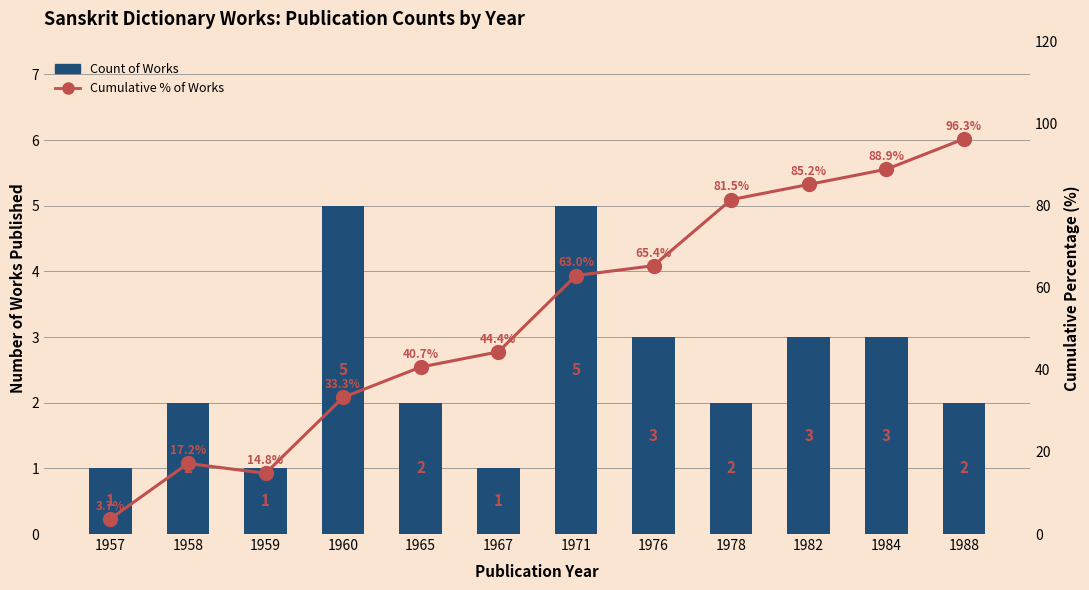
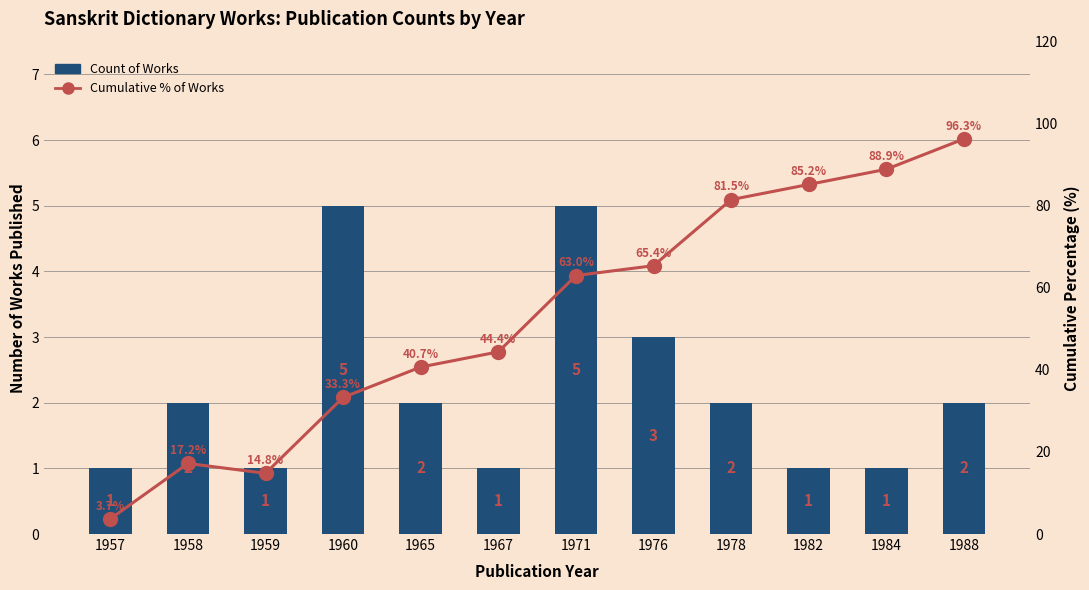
  {
    "Count of Works": {
      "1959": "1",
      "1960": "5",
      "1965": "2",
      "1967": "1",
      "1971": "5",
      "1976": "3",
      "1978": "2",
-     "1982": "3",
-     "1984": "3",
+     "1982": "1",
+     "1984": "1",
      "1988": "2"
    },
    "Cumulative % of Works": {
      "1958": "17.2%",
      "1959": "14.8%",
      "1960": "33.3%",
      "1965": "40.7%",
      "1967": "44.4%",
      "1971": "63.0%",
      "1976": "65.4%",
      "1978": "81.5%",
      "1982": "85.2%",
      "1984": "88.9%",
      "1988": "96.3%"
    }
  }
